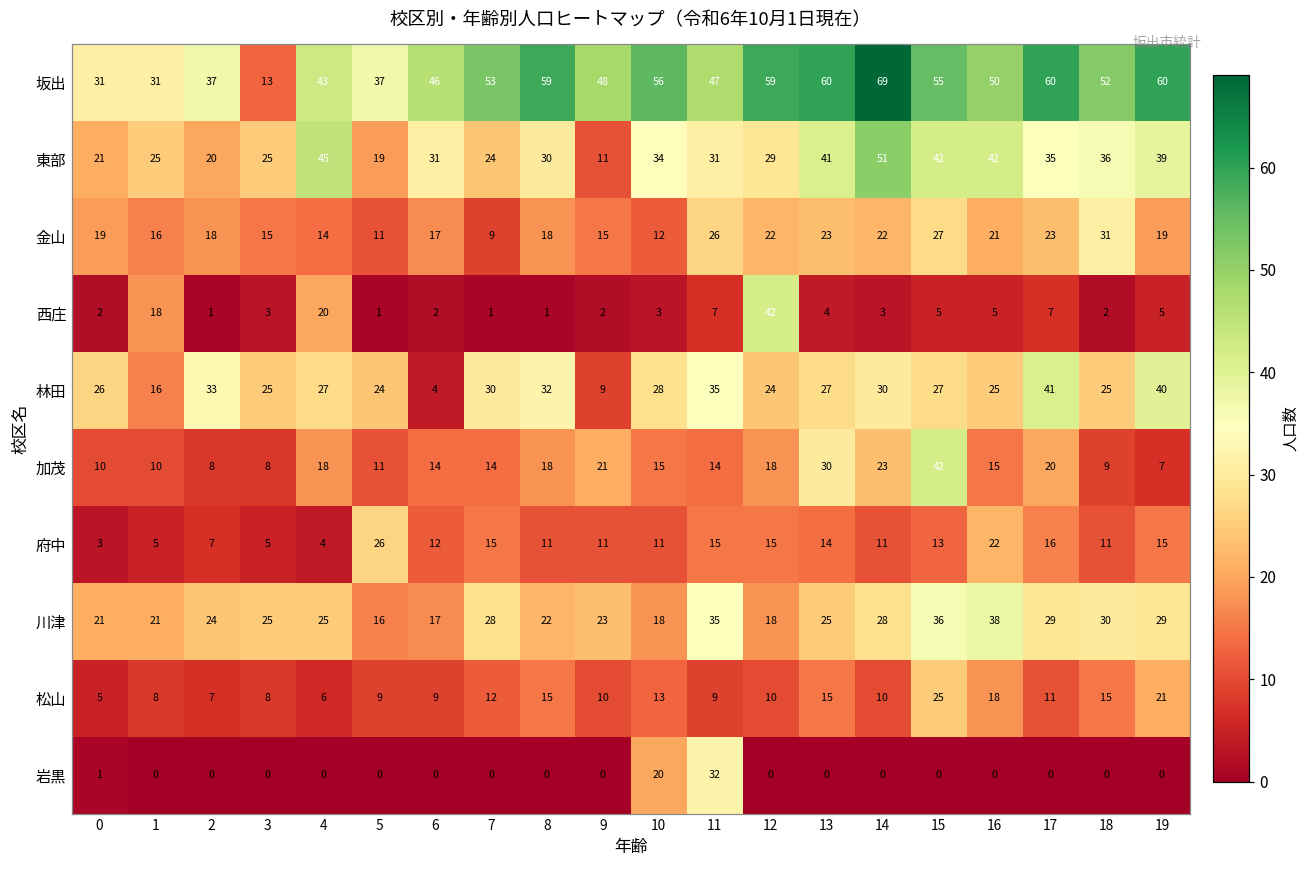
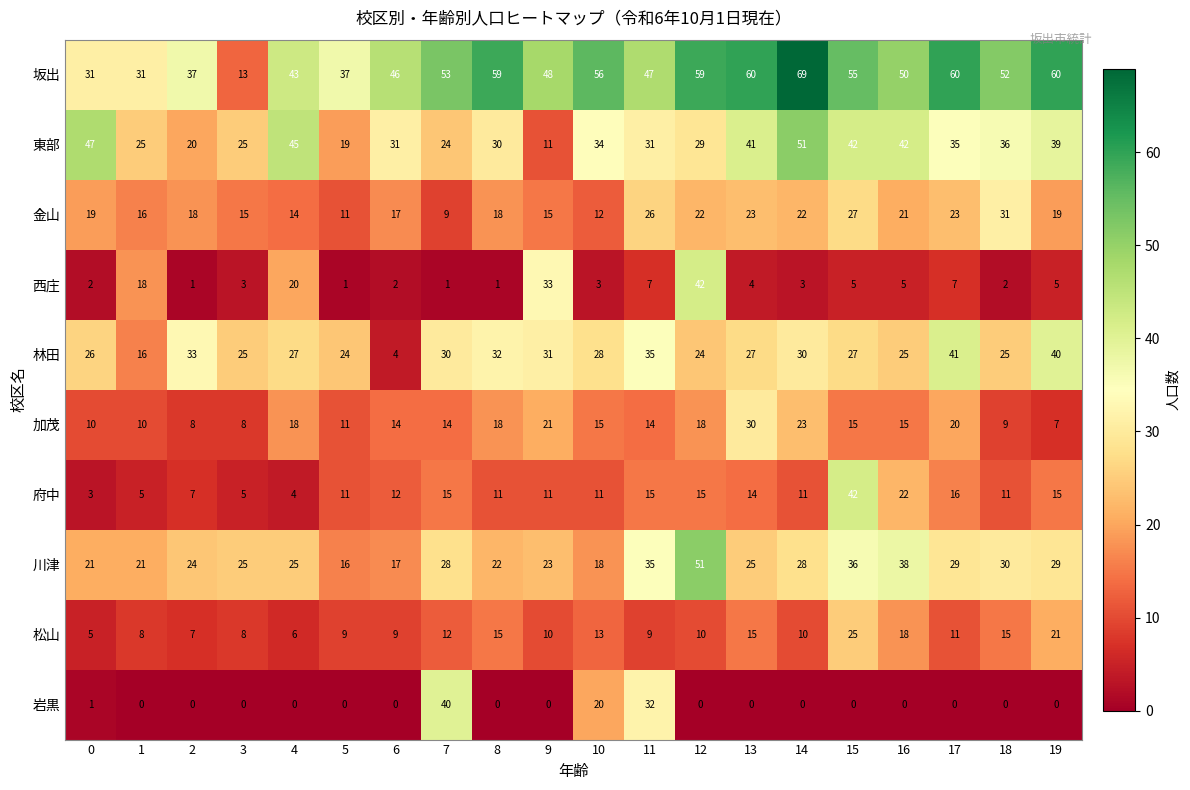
  {
    "坂出": {
      "0": 31,
      "1": 31,
      "2": 37,
      "3": 13,
      "4": 43,
      "5": 37,
      "6": 46,
      "7": 53,
      "8": 59,
      "9": 48,
      "10": 56,
      "11": 47,
      "12": 59,
      "13": 60,
      "14": 69,
      "15": 55,
      "16": 50,
      "17": 60,
      "18": 52,
      "19": 60
    },
    "東部": {
-     "0": 21,
+     "0": 47,
      "1": 25,
      "2": 20,
      "3": 25,
      "4": 45,
      "5": 19,
      "6": 31,
      "7": 24,
      "8": 30,
      "9": 11,
      "10": 34,
      "11": 31,
      "12": 29,
      "13": 41,
      "14": 51,
      "15": 42,
      "16": 42,
      "17": 35,
      "18": 36,
      "19": 39
    },
    "金山": {
      "0": 19,
      "1": 16,
      "2": 18,
      "3": 15,
      "4": 14,
      "5": 11,
      "6": 17,
      "7": 9,
      "8": 18,
      "9": 15,
      "10": 12,
      "11": 26,
      "12": 22,
      "13": 23,
      "14": 22,
      "15": 27,
      "16": 21,
      "17": 23,
      "18": 31,
      "19": 19
    },
    "西庄": {
      "0": 2,
      "1": 18,
      "2": 1,
      "3": 3,
      "4": 20,
      "5": 1,
      "6": 2,
      "7": 1,
      "8": 1,
-     "9": 2,
+     "9": 33,
      "10": 3,
      "11": 7,
      "12": 42,
      "13": 4,
      "14": 3,
      "15": 5,
      "16": 5,
      "17": 7,
      "18": 2,
      "19": 5
    },
    "林田": {
      "0": 26,
      "1": 16,
      "2": 33,
      "3": 25,
      "4": 27,
      "5": 24,
      "6": 4,
      "7": 30,
      "8": 32,
-     "9": 9,
+     "9": 31,
      "10": 28,
      "11": 35,
      "12": 24,
      "13": 27,
      "14": 30,
      "15": 27,
      "16": 25,
      "17": 41,
      "18": 25,
      "19": 40
    },
    "加茂": {
      "0": 10,
      "1": 10,
      "2": 8,
      "3": 8,
      "4": 18,
      "5": 11,
      "6": 14,
      "7": 14,
      "8": 18,
      "9": 21,
      "10": 15,
      "11": 14,
      "12": 18,
      "13": 30,
      "14": 23,
-     "15": 42,
+     "15": 15,
      "16": 15,
      "17": 20,
      "18": 9,
      "19": 7
    },
    "府中": {
      "0": 3,
      "1": 5,
      "2": 7,
      "3": 5,
      "4": 4,
-     "5": 26,
+     "5": 11,
      "6": 12,
      "7": 15,
      "8": 11,
      "9": 11,
      "10": 11,
      "11": 15,
      "12": 15,
      "13": 14,
      "14": 11,
-     "15": 13,
+     "15": 42,
      "16": 22,
      "17": 16,
      "18": 11,
      "19": 15
    },
    "川津": {
      "0": 21,
      "1": 21,
      "2": 24,
      "3": 25,
      "4": 25,
      "5": 16,
      "6": 17,
      "7": 28,
      "8": 22,
      "9": 23,
      "10": 18,
      "11": 35,
-     "12": 18,
+     "12": 51,
      "13": 25,
      "14": 28,
      "15": 36,
      "16": 38,
      "17": 29,
      "18": 30,
      "19": 29
    },
    "松山": {
      "0": 5,
      "1": 8,
      "2": 7,
      "3": 8,
      "4": 6,
      "5": 9,
      "6": 9,
      "7": 12,
      "8": 15,
      "9": 10,
      "10": 13,
      "11": 9,
      "12": 10,
      "13": 15,
      "14": 10,
      "15": 25,
      "16": 18,
      "17": 11,
      "18": 15,
      "19": 21
    },
    "岩黒": {
      "0": 1,
      "1": 0,
      "2": 0,
      "3": 0,
      "4": 0,
      "5": 0,
      "6": 0,
-     "7": 0,
+     "7": 40,
      "8": 0,
      "9": 0,
      "10": 20,
      "11": 32,
      "12": 0,
      "13": 0,
      "14": 0,
      "15": 0,
      "16": 0,
      "17": 0,
      "18": 0,
      "19": 0
    }
  }
